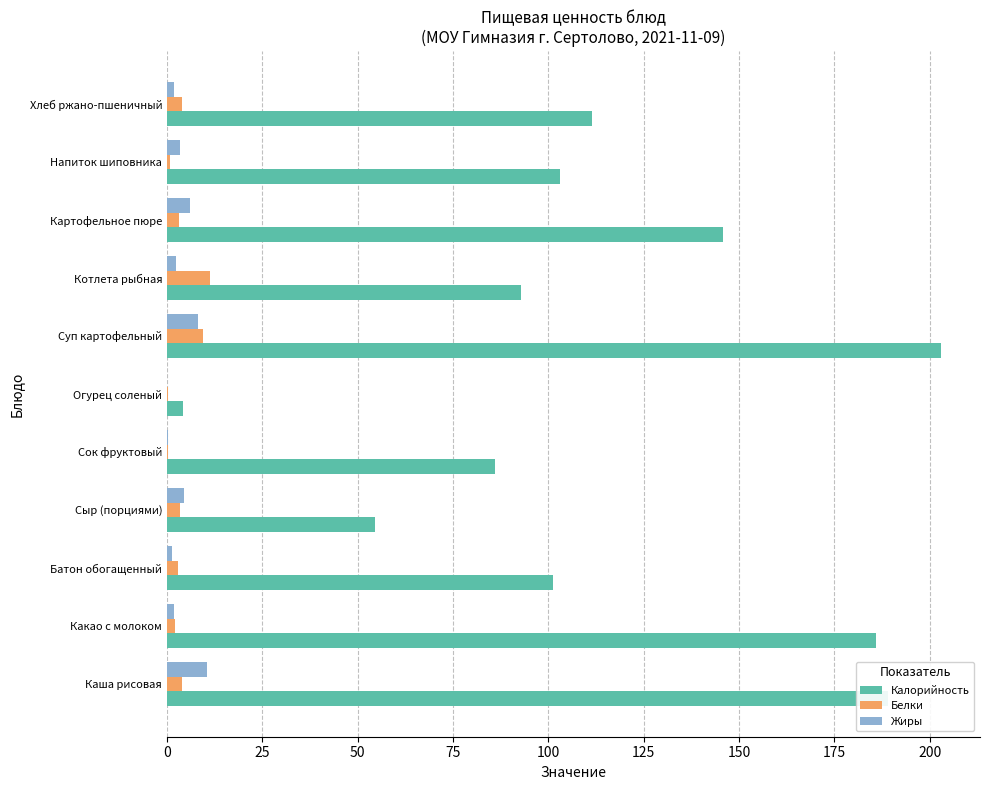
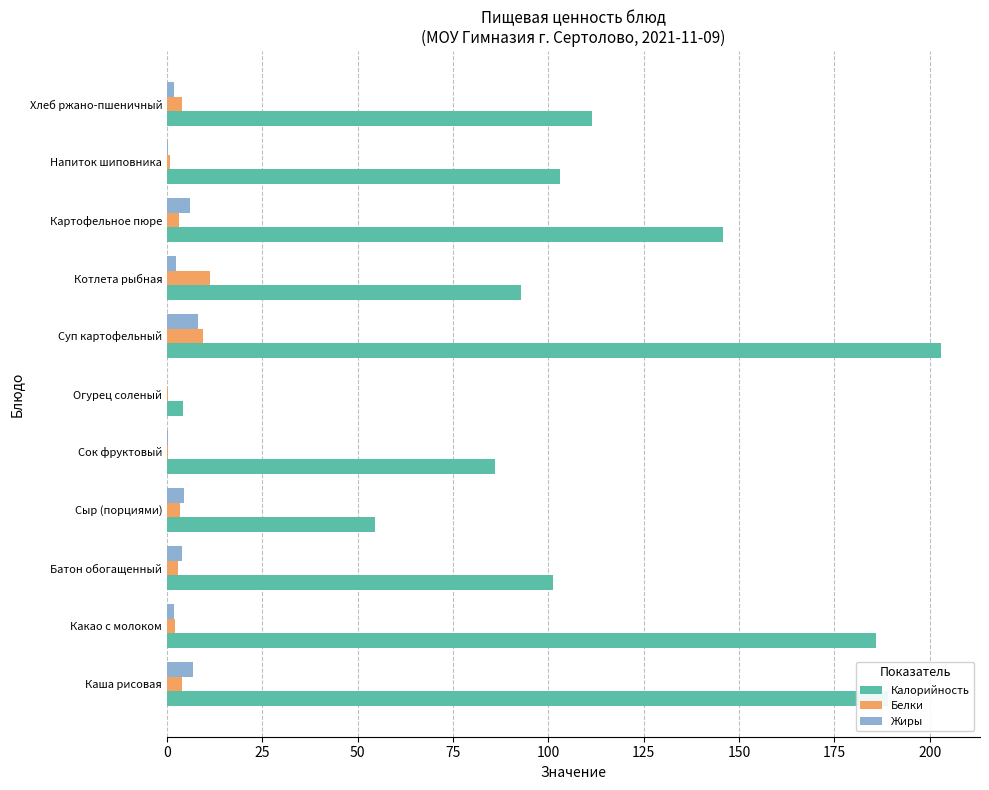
  {
    "Калорийность": {
      "Хлеб ржано-пшеничный": 111,
      "Напиток шиповника": 103,
      "Картофельное пюре": 146,
      "Котлета рыбная": 93,
      "Суп картофельный": 203,
      "Огурец соленый": 4,
      "Сок фруктовый": 86,
      "Сыр (порциями)": 55,
      "Батон обогащенный": 101,
      "Какао с молоком": 186
    },
    "Белки": {
      "Хлеб ржано-пшеничный": 4,
      "Напиток шиповника": 1,
      "Картофельное пюре": 3,
      "Котлета рыбная": 11,
      "Суп картофельный": 9,
      "Сыр (порциями)": 3,
      "Батон обогащенный": 3,
      "Какао с молоком": 2,
      "Каша рисовая": 4
    },
    "Жиры": {
      "Хлеб ржано-пшеничный": 2,
-     "Напиток шиповника": 4,
+     "Напиток шиповника": 0,
      "Картофельное пюре": 6,
      "Котлета рыбная": 2,
      "Суп картофельный": 8,
      "Сыр (порциями)": 4,
-     "Батон обогащенный": 1,
+     "Батон обогащенный": 4,
      "Какао с молоком": 2,
-     "Каша рисовая": 11
+     "Каша рисовая": 7
    }
  }
